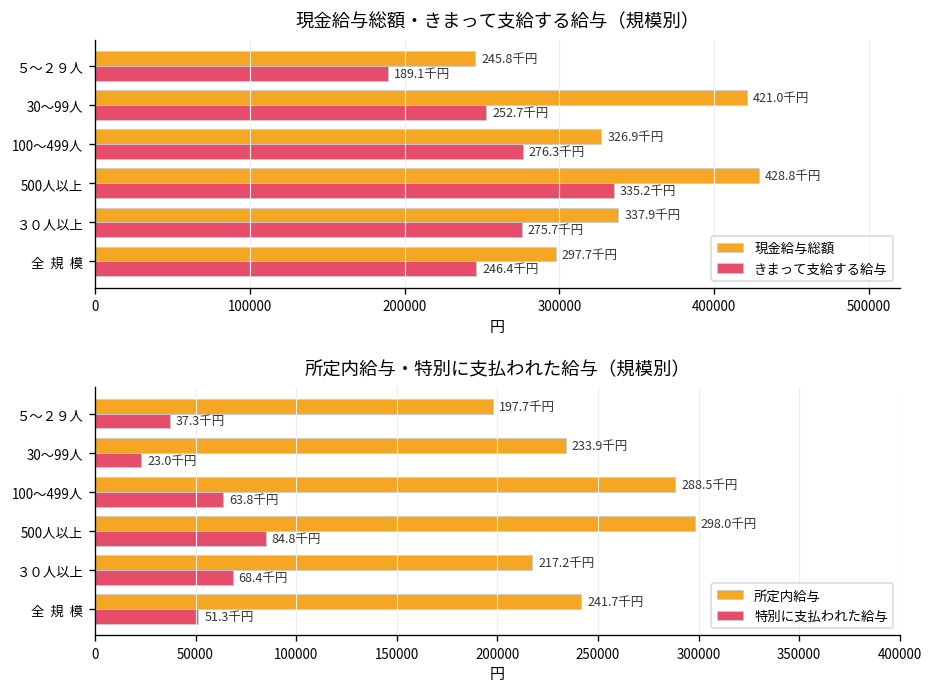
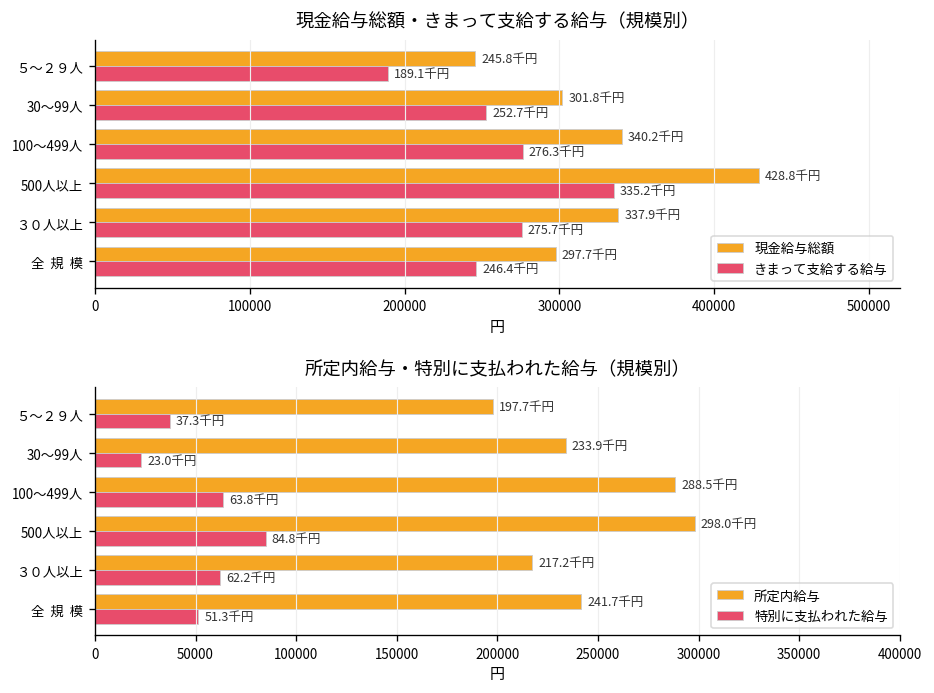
  {
    "現金給与総額・きまって支給する給与（規模別）": {
      "現金給与総額": {
-       "30～99人": 421.0,
-       "100～499人": 326.9
+       "30～99人": 301.8,
+       "100～499人": 340.2
      }
    },
    "所定内給与・特別に支払われた給与（規模別）": {
      "特別に支払われた給与": {
-       "３０人以上": 68.4
+       "３０人以上": 62.2
      }
    }
  }
